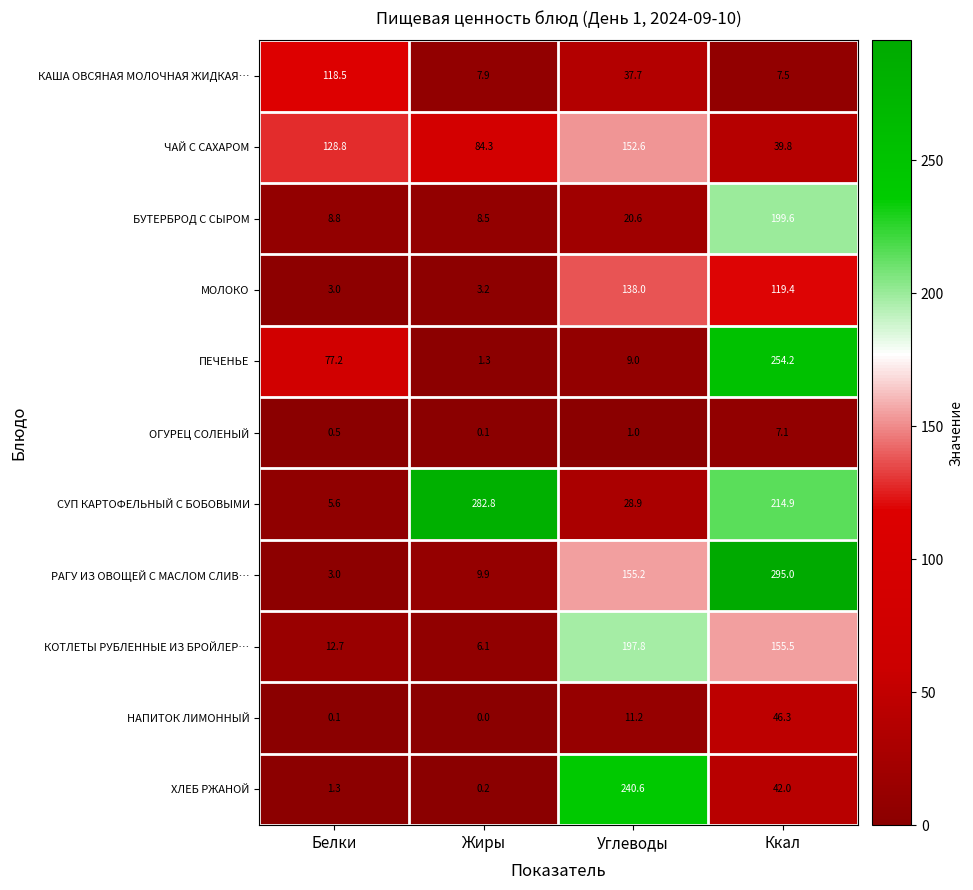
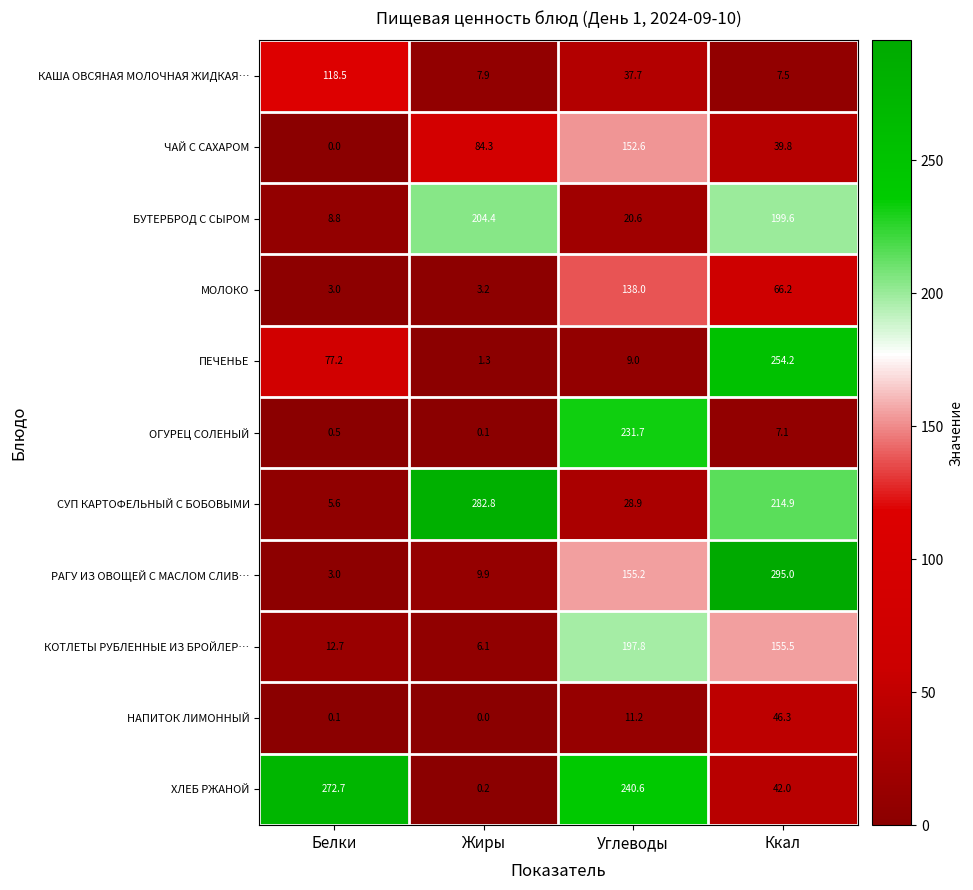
  {
    "КАША ОВСЯНАЯ МОЛОЧНАЯ ЖИДКАЯ…": {
      "Белки": 118.5,
      "Жиры": 7.9,
      "Углеводы": 37.7,
      "Ккал": 7.5
    },
    "ЧАЙ С САХАРОМ": {
-     "Белки": 128.8,
+     "Белки": 0.0,
      "Жиры": 84.3,
      "Углеводы": 152.6,
      "Ккал": 39.8
    },
    "БУТЕРБРОД С СЫРОМ": {
      "Белки": 8.8,
-     "Жиры": 8.5,
+     "Жиры": 204.4,
      "Углеводы": 20.6,
      "Ккал": 199.6
    },
    "МОЛОКО": {
      "Белки": 3.0,
      "Жиры": 3.2,
      "Углеводы": 138.0,
-     "Ккал": 119.4
+     "Ккал": 66.2
    },
    "ПЕЧЕНЬЕ": {
      "Белки": 77.2,
      "Жиры": 1.3,
      "Углеводы": 9.0,
      "Ккал": 254.2
    },
    "ОГУРЕЦ СОЛЕНЫЙ": {
      "Белки": 0.5,
      "Жиры": 0.1,
-     "Углеводы": 1.0,
+     "Углеводы": 231.7,
      "Ккал": 7.1
    },
    "СУП КАРТОФЕЛЬНЫЙ С БОБОВЫМИ": {
      "Белки": 5.6,
      "Жиры": 282.8,
      "Углеводы": 28.9,
      "Ккал": 214.9
    },
    "РАГУ ИЗ ОВОЩЕЙ С МАСЛОМ СЛИВ…": {
      "Белки": 3.0,
      "Жиры": 9.9,
      "Углеводы": 155.2,
      "Ккал": 295.0
    },
    "КОТЛЕТЫ РУБЛЕННЫЕ ИЗ БРОЙЛЕР…": {
      "Белки": 12.7,
      "Жиры": 6.1,
      "Углеводы": 197.8,
      "Ккал": 155.5
    },
    "НАПИТОК ЛИМОННЫЙ": {
      "Белки": 0.1,
      "Жиры": 0.0,
      "Углеводы": 11.2,
      "Ккал": 46.3
    },
    "ХЛЕБ РЖАНОЙ": {
-     "Белки": 1.3,
+     "Белки": 272.7,
      "Жиры": 0.2,
      "Углеводы": 240.6,
      "Ккал": 42.0
    }
  }
